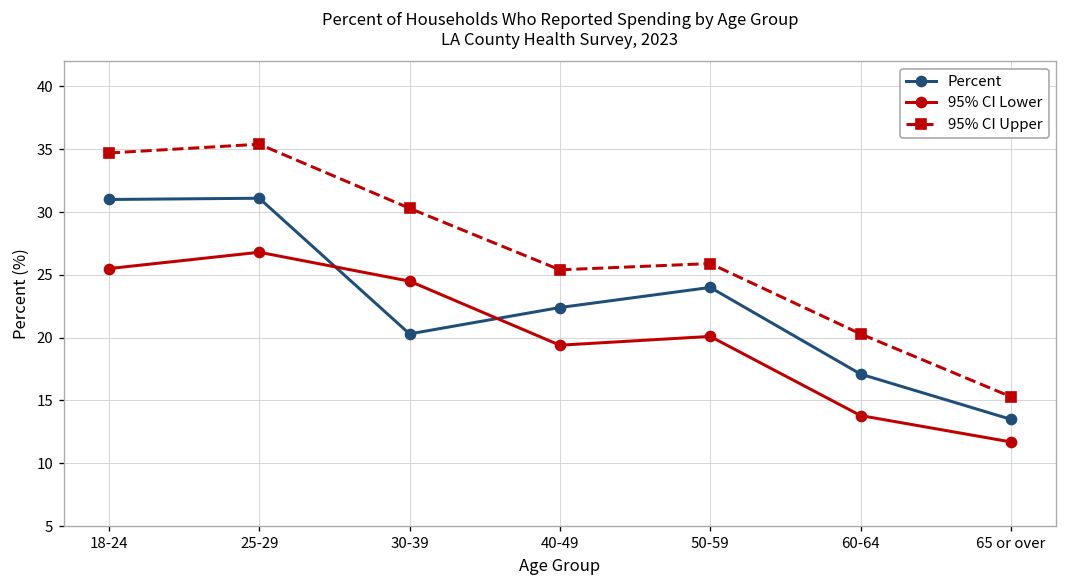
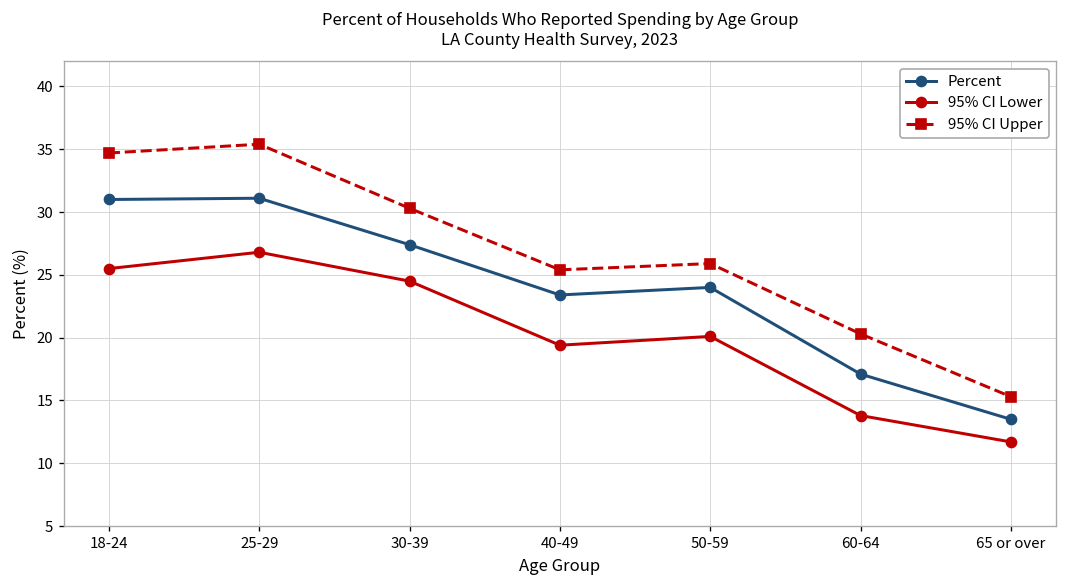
  {
    "Percent": {
      "18-24": 31.0,
      "25-29": 31.1,
-     "30-39": 20.3,
-     "40-49": 22.4,
+     "30-39": 27.4,
+     "40-49": 23.4,
      "50-59": 24.0,
      "60-64": 17.1,
      "65 or over": 13.5
    }
  }
